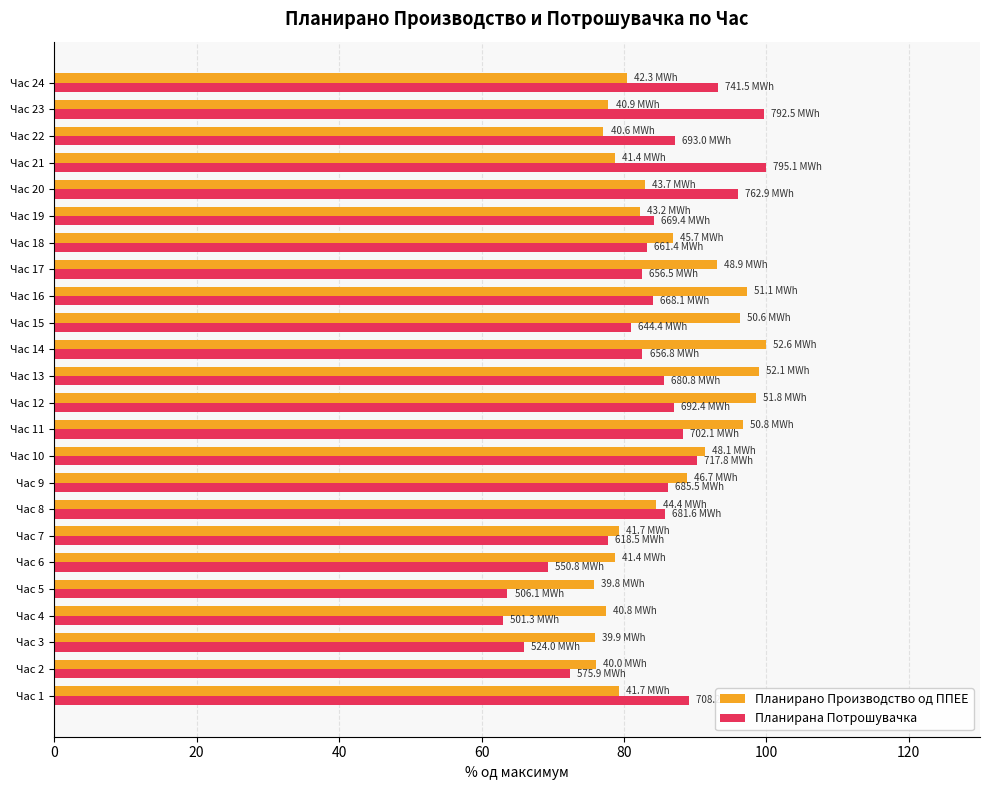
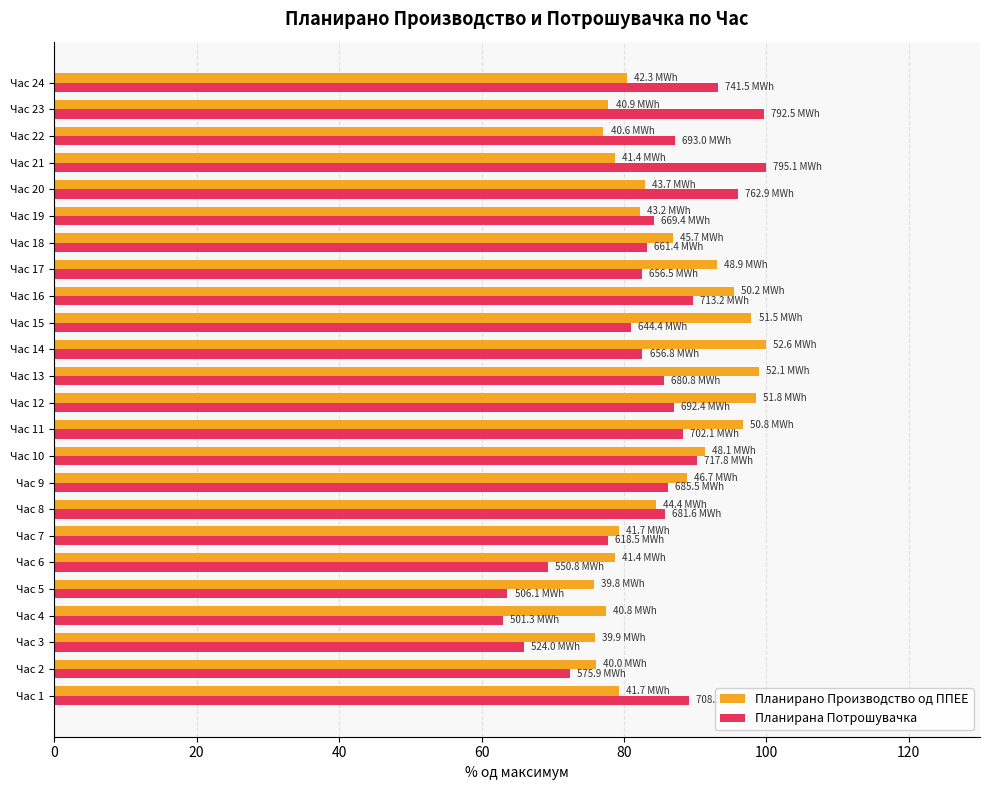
  {
    "Планирано Производство од ППЕЕ": {
-     "Час 16": 51.1,
-     "Час 15": 50.6
+     "Час 16": 50.2,
+     "Час 15": 51.5
    },
    "Планирана Потрошувачка": {
-     "Час 16": 668.1
+     "Час 16": 713.2
    }
  }
